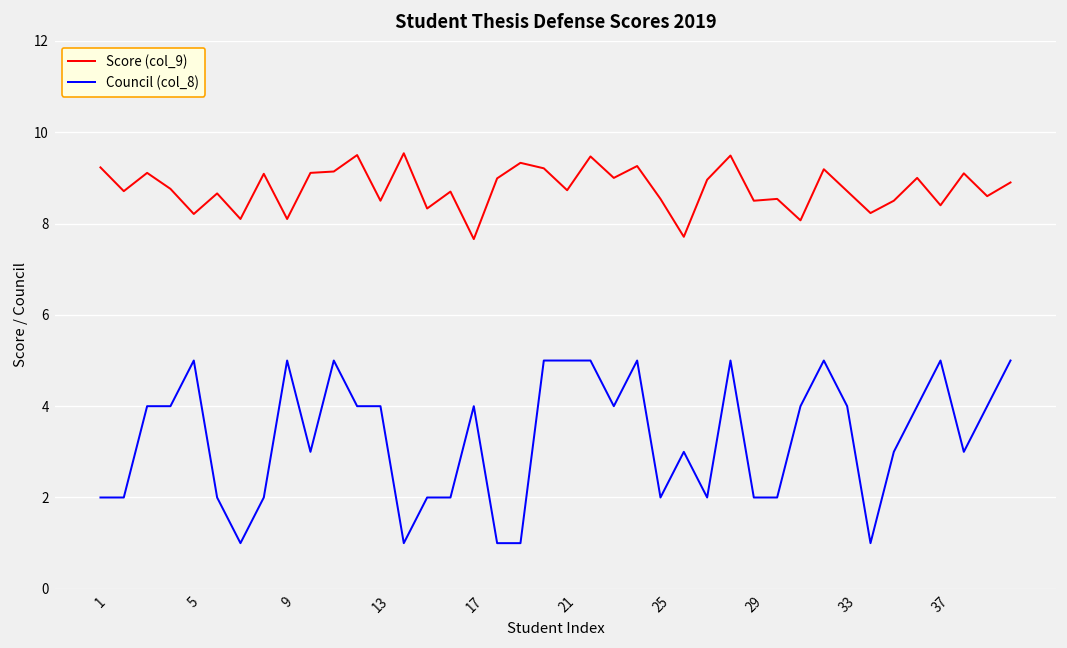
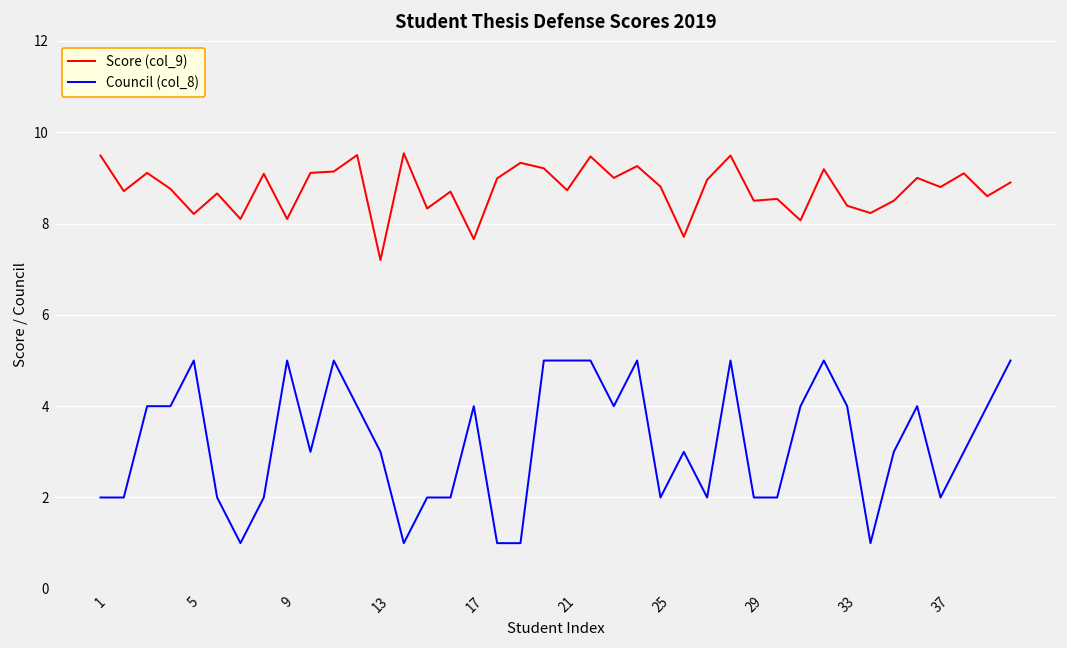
  {
    "Score (col_9)": {
-     "1": 9.2,
+     "1": 9.5,
      "5": 8.2,
      "9": 8.1,
-     "13": 8.5,
+     "13": 7.2,
      "17": 7.7,
      "21": 8.7,
-     "25": 8.5,
+     "25": 8.8,
      "29": 8.5,
-     "33": 8.7,
-     "37": 8.4
+     "33": 8.4,
+     "37": 8.8
    },
    "Council (col_8)": {
      "1": 2,
      "5": 5,
      "9": 5,
-     "13": 4,
+     "13": 3,
      "17": 4,
      "21": 5,
      "25": 2,
      "29": 2,
      "33": 4,
-     "37": 5
+     "37": 2
    }
  }
